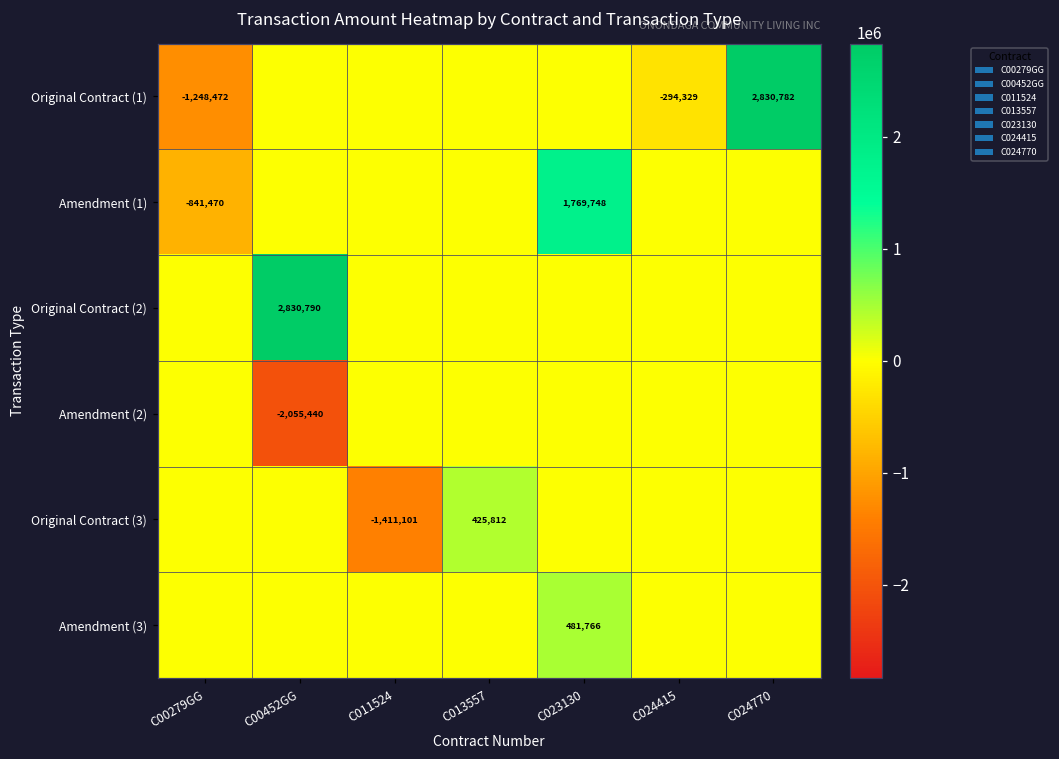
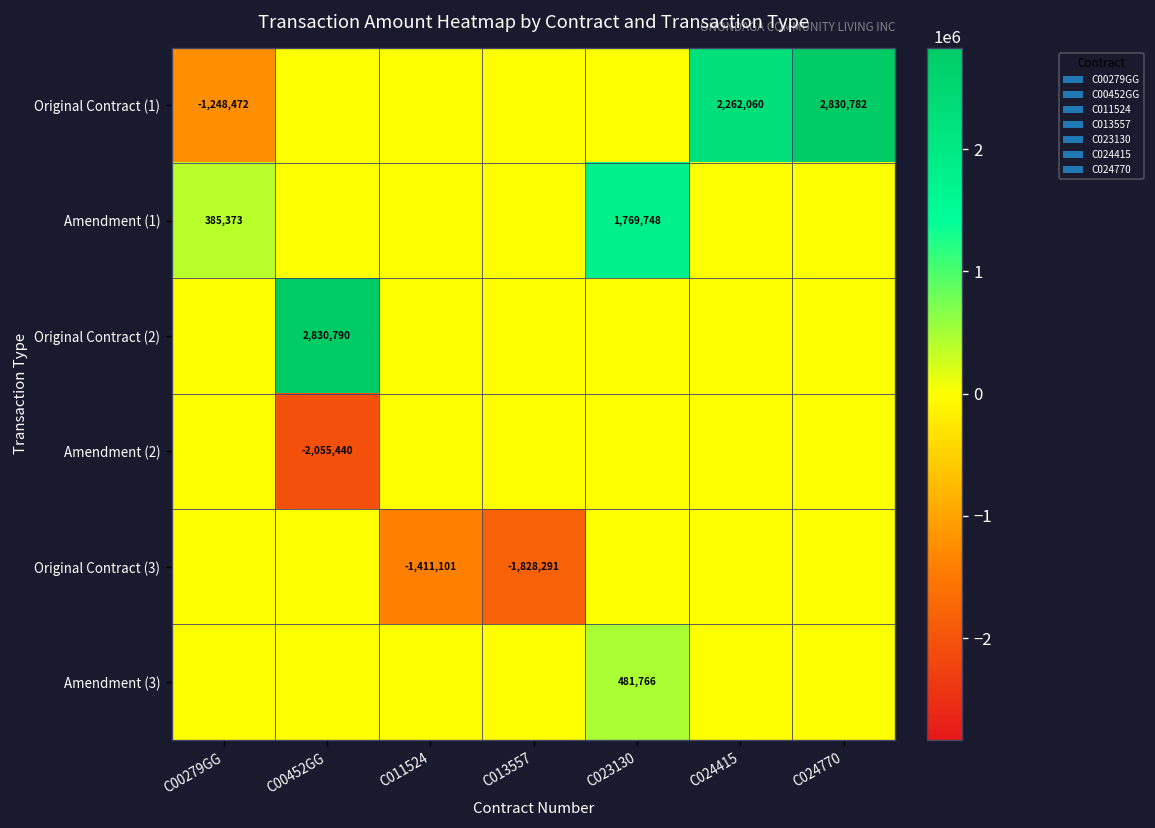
  {
    "Original Contract (1)": {
      "C00279GG": "-1,248,472",
-     "C024415": "-294,329",
+     "C024415": "2,262,060",
      "C024770": "2,830,782"
    },
    "Amendment (1)": {
-     "C00279GG": "-841,470",
+     "C00279GG": "385,373",
      "C023130": "1,769,748"
    },
    "Original Contract (2)": {
      "C00452GG": "2,830,790"
    },
    "Amendment (2)": {
      "C00452GG": "-2,055,440"
    },
    "Original Contract (3)": {
      "C011524": "-1,411,101",
-     "C013557": "425,812"
+     "C013557": "-1,828,291"
    },
    "Amendment (3)": {
      "C023130": "481,766"
    }
  }
